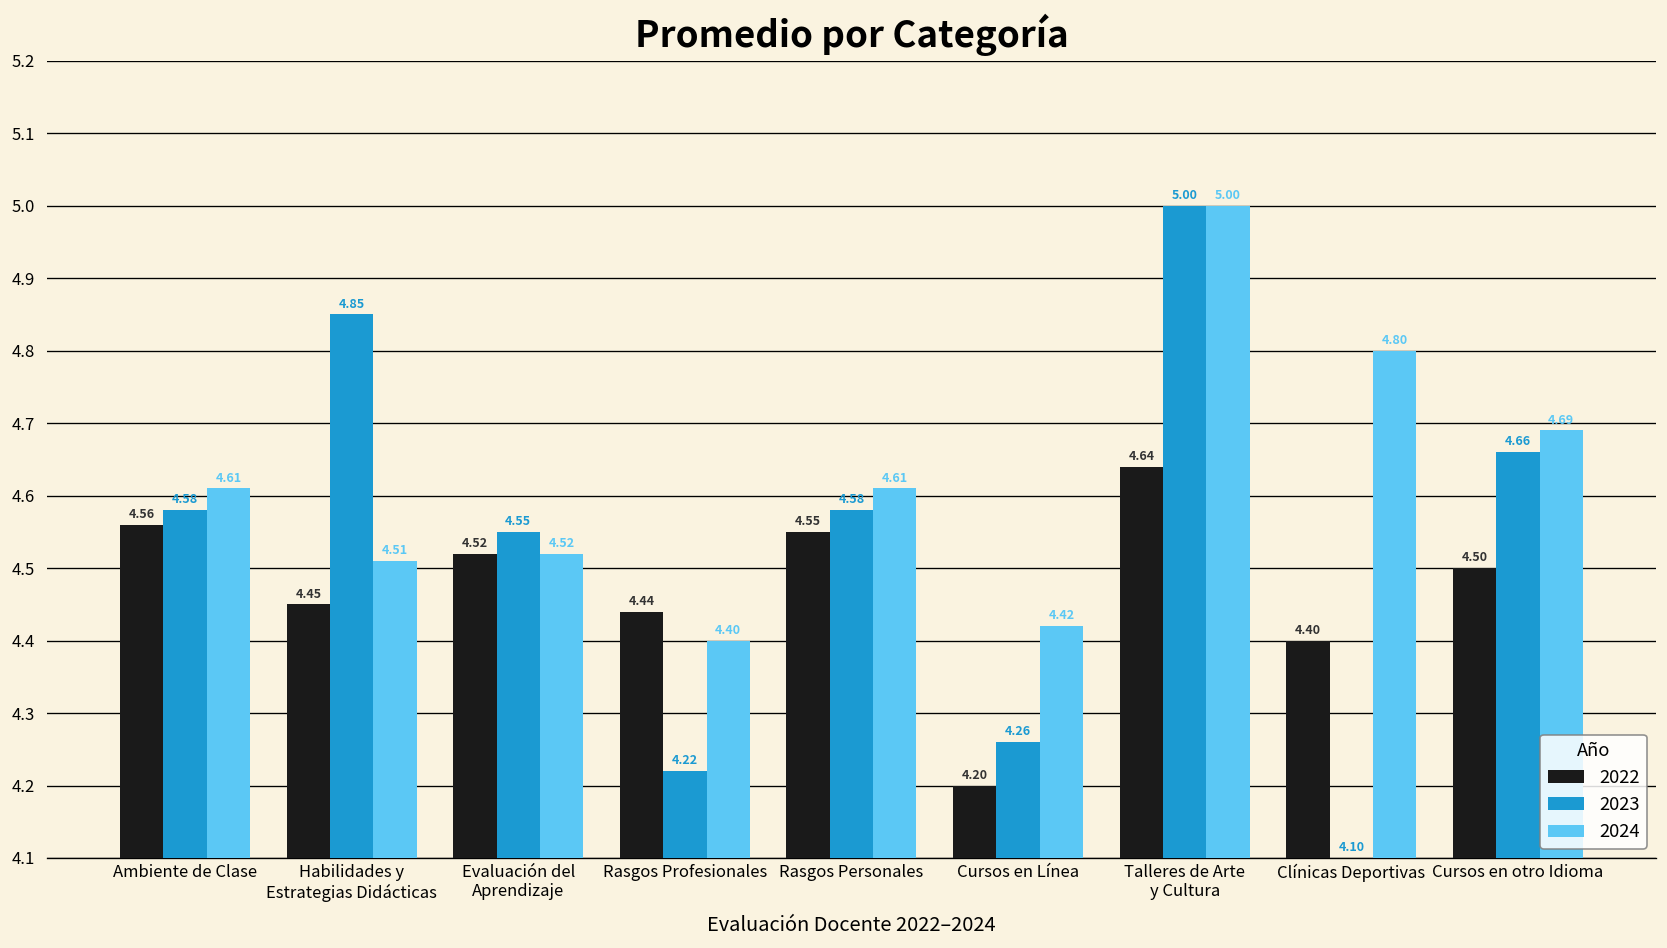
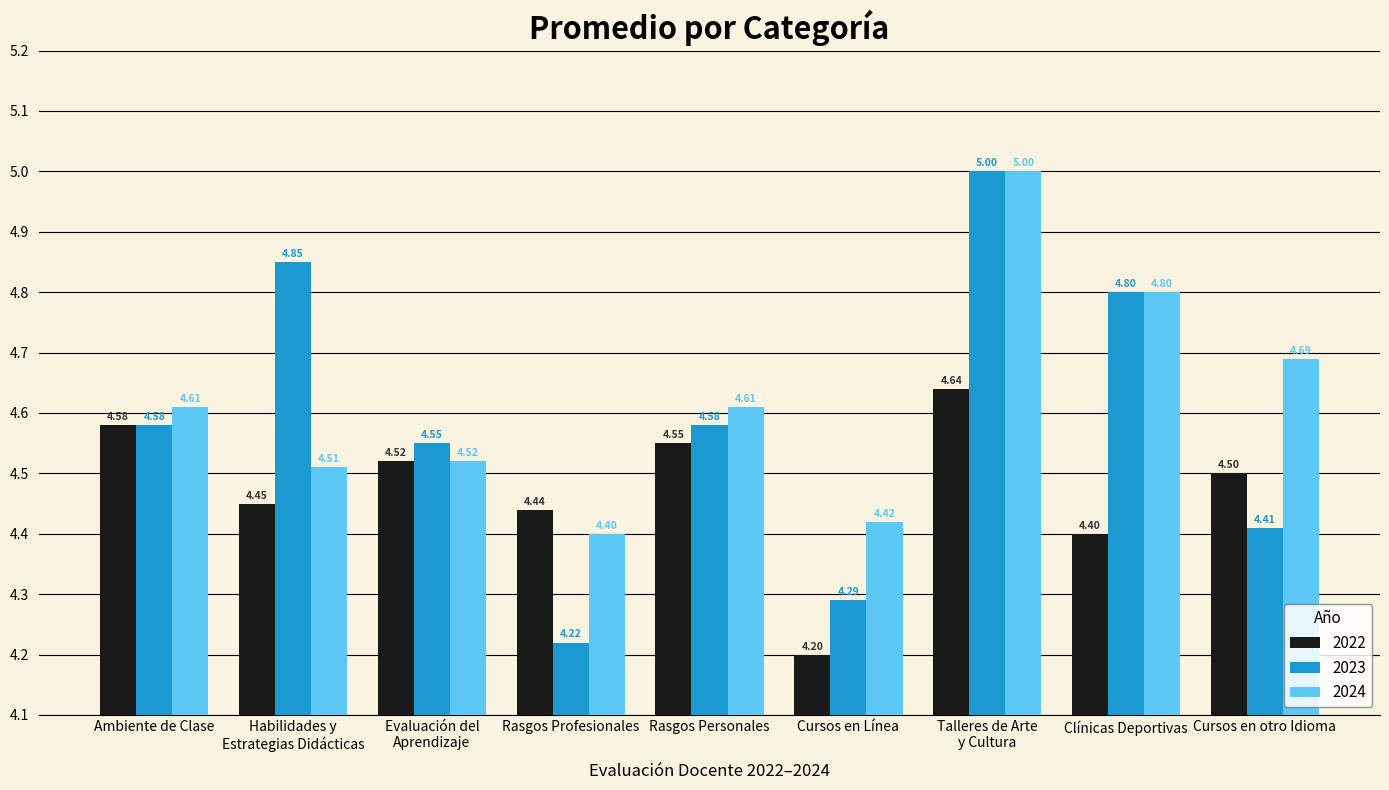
  {
    "2022": {
-     "Ambiente de Clase": 4.56,
+     "Ambiente de Clase": 4.58,
      "Habilidades y Estrategias Didácticas": 4.45,
      "Evaluación del Aprendizaje": 4.52,
      "Rasgos Profesionales": 4.44,
      "Rasgos Personales": 4.55,
      "Cursos en Línea": 4.20,
      "Talleres de Arte y Cultura": 4.64,
      "Clínicas Deportivas": 4.40,
      "Cursos en otro Idioma": 4.50
    },
    "2023": {
      "Ambiente de Clase": 4.58,
      "Habilidades y Estrategias Didácticas": 4.85,
      "Evaluación del Aprendizaje": 4.55,
      "Rasgos Profesionales": 4.22,
      "Rasgos Personales": 4.58,
-     "Cursos en Línea": 4.26,
+     "Cursos en Línea": 4.29,
      "Talleres de Arte y Cultura": 5.00,
-     "Clínicas Deportivas": 4.10,
-     "Cursos en otro Idioma": 4.66
+     "Clínicas Deportivas": 4.80,
+     "Cursos en otro Idioma": 4.41
    },
    "2024": {
      "Ambiente de Clase": 4.61,
      "Habilidades y Estrategias Didácticas": 4.51,
      "Evaluación del Aprendizaje": 4.52,
      "Rasgos Profesionales": 4.40,
      "Rasgos Personales": 4.61,
      "Cursos en Línea": 4.42,
      "Talleres de Arte y Cultura": 5.00,
      "Clínicas Deportivas": 4.80,
      "Cursos en otro Idioma": 4.69
    }
  }
